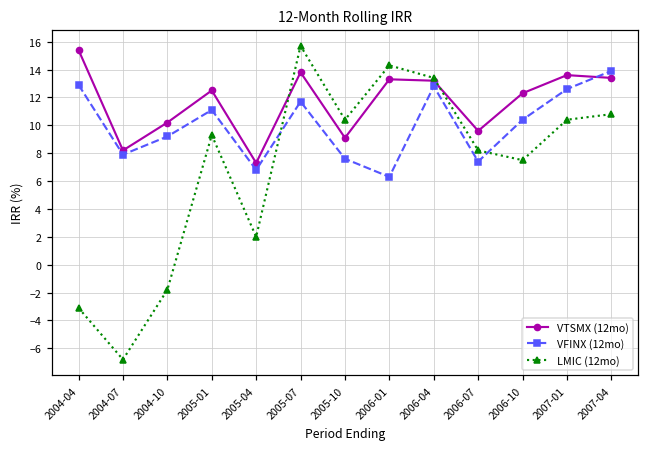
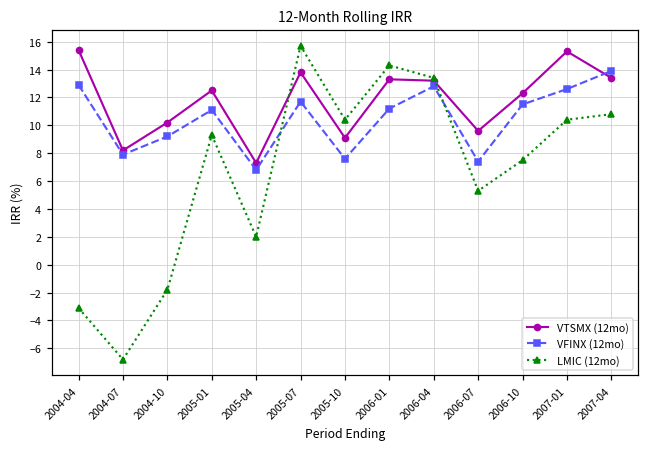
  {
    "VTSMX (12mo)": {
      "2004-04": 15.4,
      "2004-07": 8.2,
      "2004-10": 10.2,
      "2005-01": 12.5,
      "2005-04": 7.3,
      "2005-07": 13.8,
      "2005-10": 9.1,
      "2006-01": 13.3,
      "2006-04": 13.2,
      "2006-07": 9.6,
      "2006-10": 12.3,
-     "2007-01": 13.6,
+     "2007-01": 15.3,
      "2007-04": 13.4
    },
    "VFINX (12mo)": {
      "2004-04": 12.9,
      "2004-07": 7.9,
      "2004-10": 9.2,
      "2005-01": 11.1,
      "2005-04": 6.8,
      "2005-07": 11.7,
      "2005-10": 7.6,
-     "2006-01": 6.3,
+     "2006-01": 11.2,
      "2006-04": 12.8,
      "2006-07": 7.4,
-     "2006-10": 10.4,
+     "2006-10": 11.5,
      "2007-01": 12.6,
      "2007-04": 13.9
    },
    "LMIC (12mo)": {
      "2004-04": -3.1,
      "2004-07": -6.8,
      "2004-10": -1.8,
      "2005-01": 9.3,
      "2005-04": 2.0,
      "2005-07": 15.7,
      "2005-10": 10.4,
      "2006-01": 14.3,
      "2006-04": 13.4,
-     "2006-07": 8.2,
+     "2006-07": 5.3,
      "2006-10": 7.5,
      "2007-01": 10.4,
      "2007-04": 10.8
    }
  }
